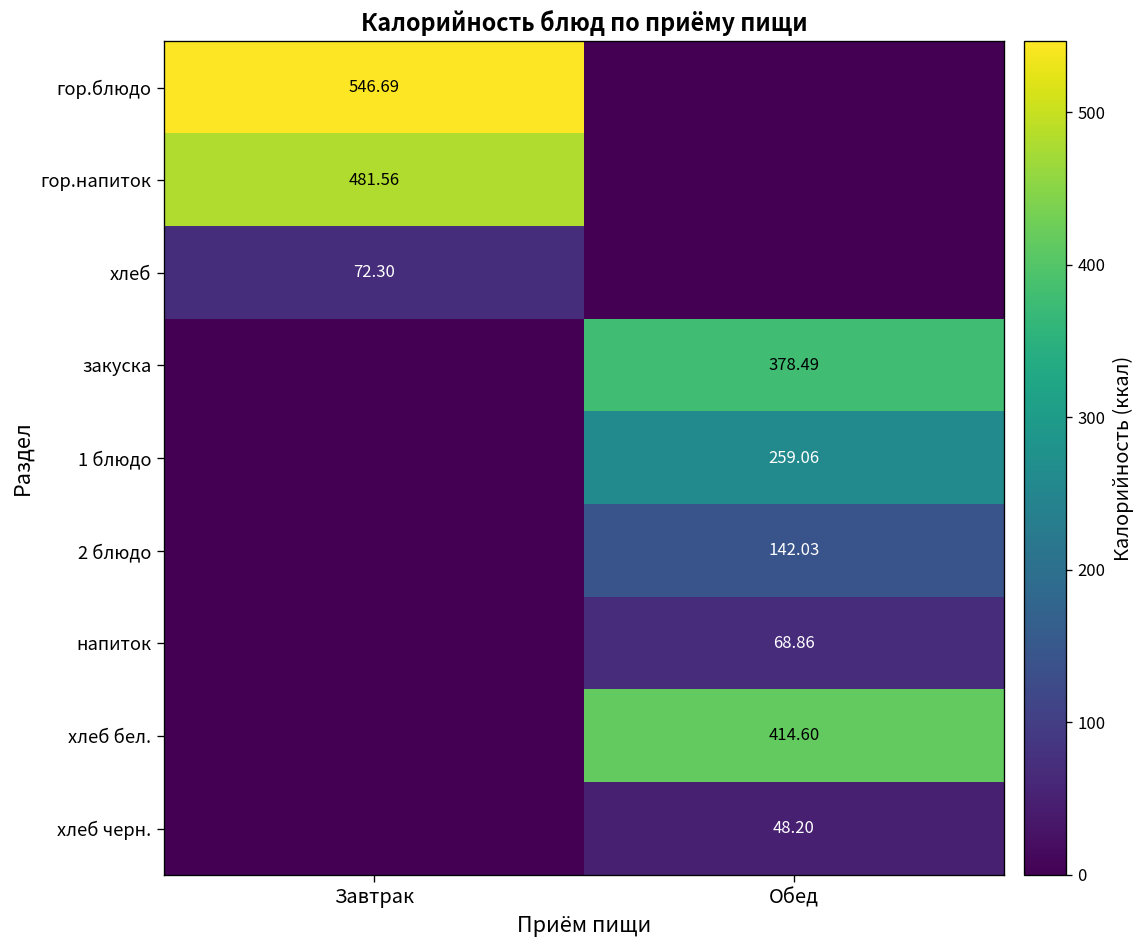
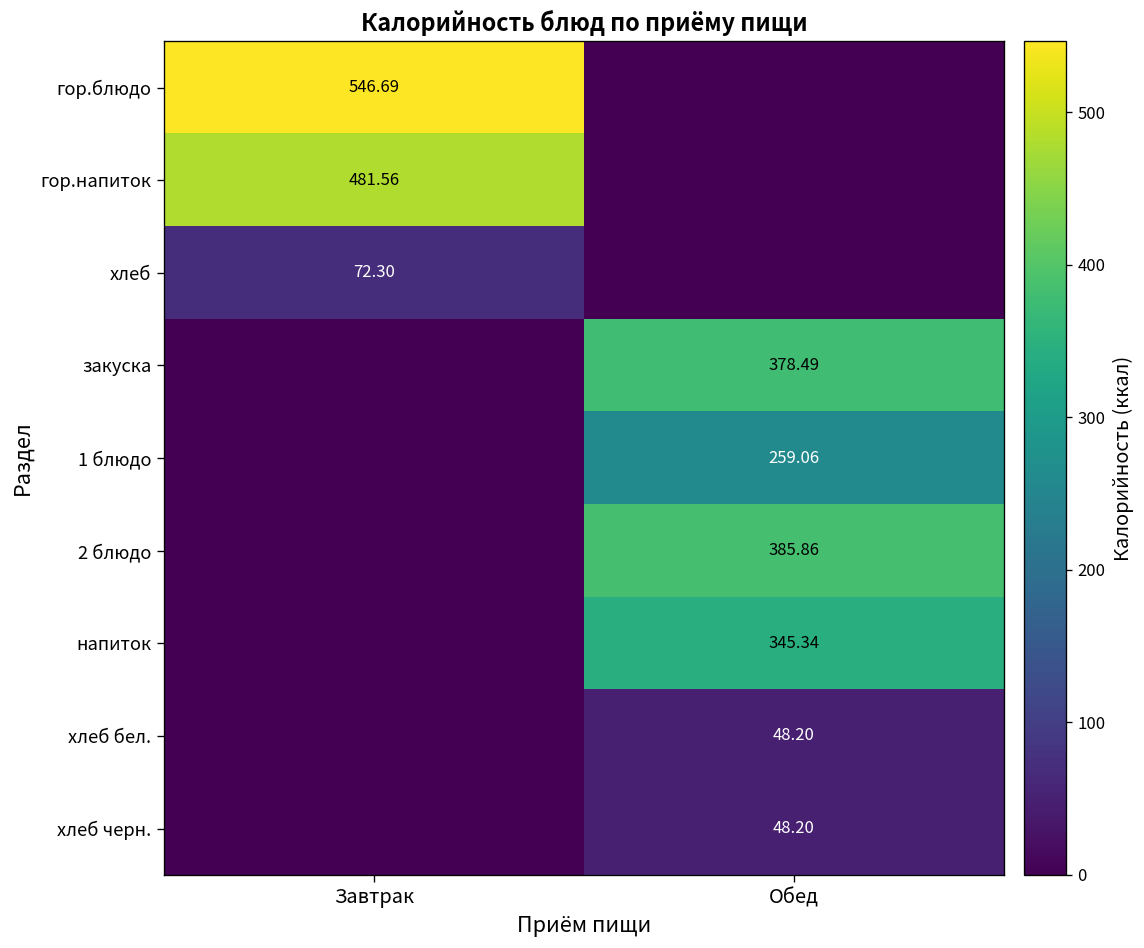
  {
    "гор.блюдо": {
      "Завтрак": 546.69
    },
    "гор.напиток": {
      "Завтрак": 481.56
    },
    "хлеб": {
      "Завтрак": 72.30
    },
    "закуска": {
      "Обед": 378.49
    },
    "1 блюдо": {
      "Обед": 259.06
    },
    "2 блюдо": {
-     "Обед": 142.03
+     "Обед": 385.86
    },
    "напиток": {
-     "Обед": 68.86
+     "Обед": 345.34
    },
    "хлеб бел.": {
-     "Обед": 414.60
+     "Обед": 48.20
    },
    "хлеб черн.": {
      "Обед": 48.20
    }
  }
